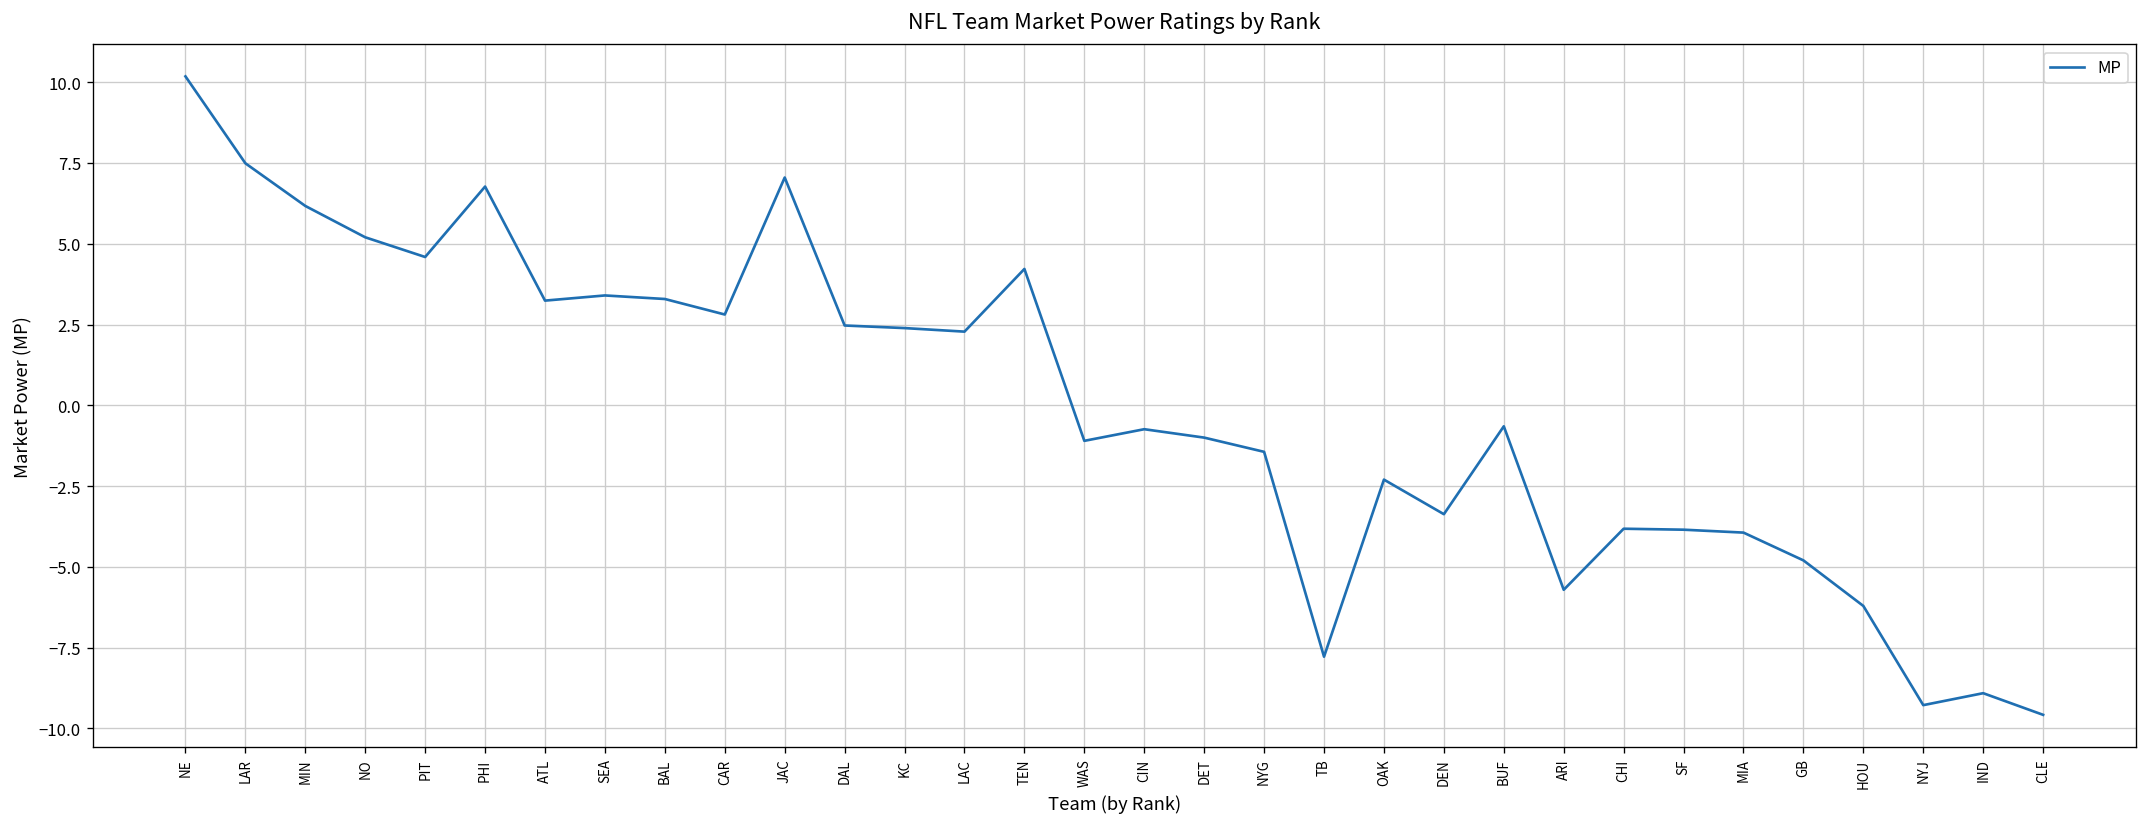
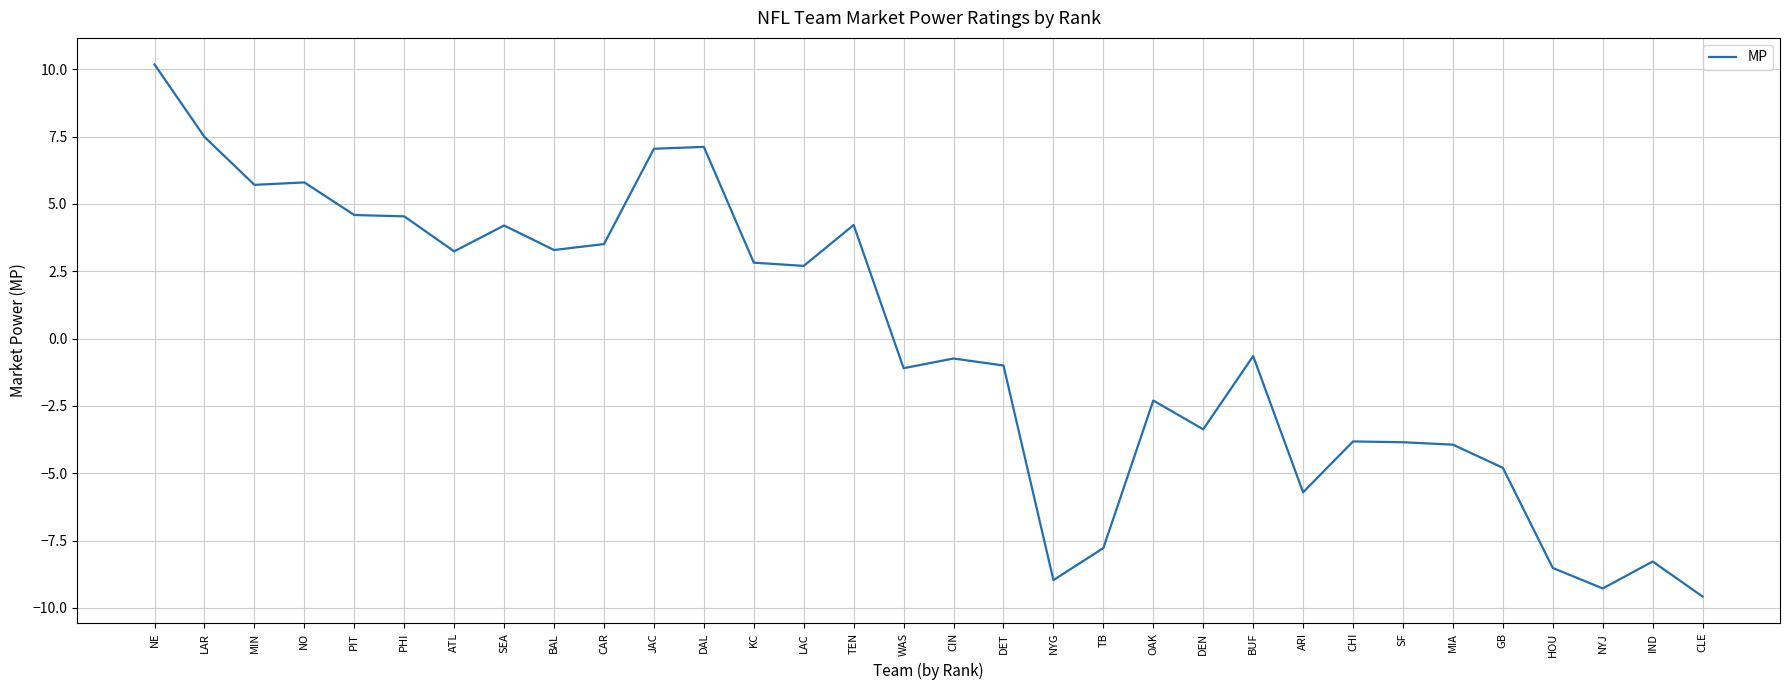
  {
    "NE": 10.2,
    "LAR": 7.5,
-   "MIN": 6.2,
-   "NO": 5.2,
+   "MIN": 5.7,
+   "NO": 5.8,
    "PIT": 4.6,
-   "PHI": 6.8,
+   "PHI": 4.5,
    "ATL": 3.2,
-   "SEA": 3.4,
+   "SEA": 4.2,
    "BAL": 3.3,
-   "CAR": 2.8,
+   "CAR": 3.5,
    "JAC": 7.1,
-   "DAL": 2.5,
-   "KC": 2.4,
-   "LAC": 2.3,
+   "DAL": 7.1,
+   "KC": 2.8,
+   "LAC": 2.7,
    "TEN": 4.2,
    "WAS": -1.1,
    "CIN": -0.7,
    "DET": -1.0,
-   "NYG": -1.4,
+   "NYG": -9.0,
    "TB": -7.8,
    "OAK": -2.3,
    "DEN": -3.4,
    "BUF": -0.7,
    "ARI": -5.7,
    "CHI": -3.8,
    "SF": -3.9,
    "MIA": -3.9,
    "GB": -4.8,
-   "HOU": -6.2,
+   "HOU": -8.5,
    "NYJ": -9.3,
-   "IND": -8.9,
+   "IND": -8.3,
    "CLE": -9.6
  }
